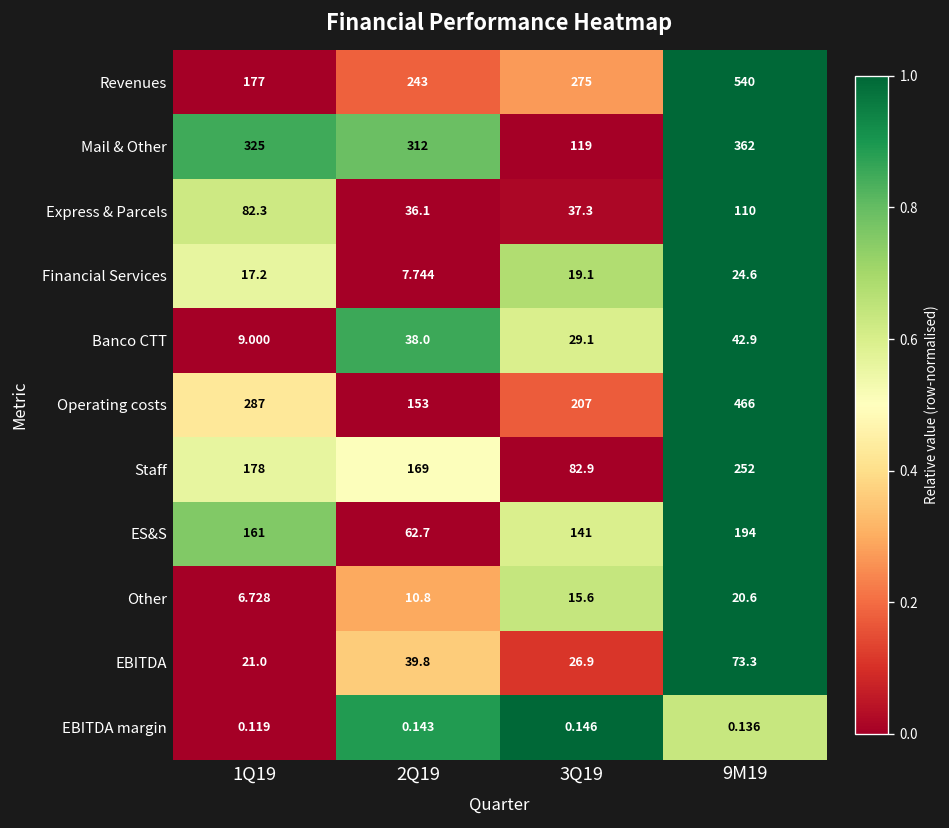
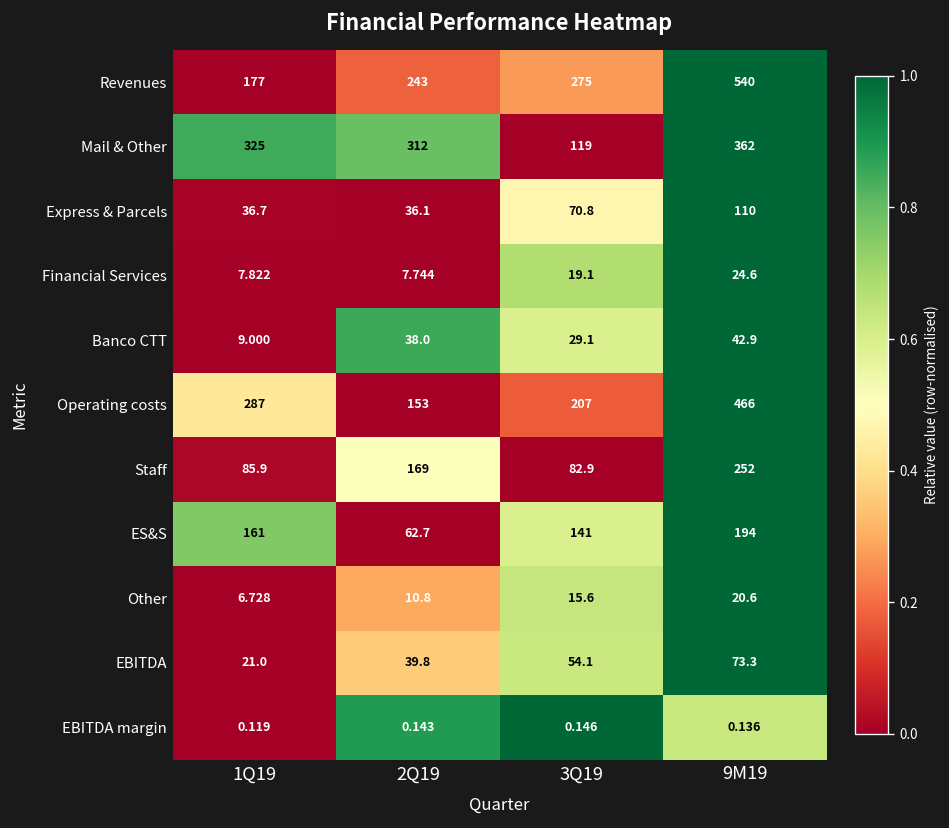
  {
    "Revenues": {
      "1Q19": 177,
      "2Q19": 243,
      "3Q19": 275,
      "9M19": 540
    },
    "Mail & Other": {
      "1Q19": 325,
      "2Q19": 312,
      "3Q19": 119,
      "9M19": 362
    },
    "Express & Parcels": {
-     "1Q19": 82.3,
+     "1Q19": 36.7,
      "2Q19": 36.1,
-     "3Q19": 37.3,
+     "3Q19": 70.8,
      "9M19": 110
    },
    "Financial Services": {
-     "1Q19": 17.2,
+     "1Q19": 7.822,
      "2Q19": 7.744,
      "3Q19": 19.1,
      "9M19": 24.6
    },
    "Banco CTT": {
      "1Q19": 9.000,
      "2Q19": 38.0,
      "3Q19": 29.1,
      "9M19": 42.9
    },
    "Operating costs": {
      "1Q19": 287,
      "2Q19": 153,
      "3Q19": 207,
      "9M19": 466
    },
    "Staff": {
-     "1Q19": 178,
+     "1Q19": 85.9,
      "2Q19": 169,
      "3Q19": 82.9,
      "9M19": 252
    },
    "ES&S": {
      "1Q19": 161,
      "2Q19": 62.7,
      "3Q19": 141,
      "9M19": 194
    },
    "Other": {
      "1Q19": 6.728,
      "2Q19": 10.8,
      "3Q19": 15.6,
      "9M19": 20.6
    },
    "EBITDA": {
      "1Q19": 21.0,
      "2Q19": 39.8,
-     "3Q19": 26.9,
+     "3Q19": 54.1,
      "9M19": 73.3
    },
    "EBITDA margin": {
      "1Q19": 0.119,
      "2Q19": 0.143,
      "3Q19": 0.146,
      "9M19": 0.136
    }
  }
